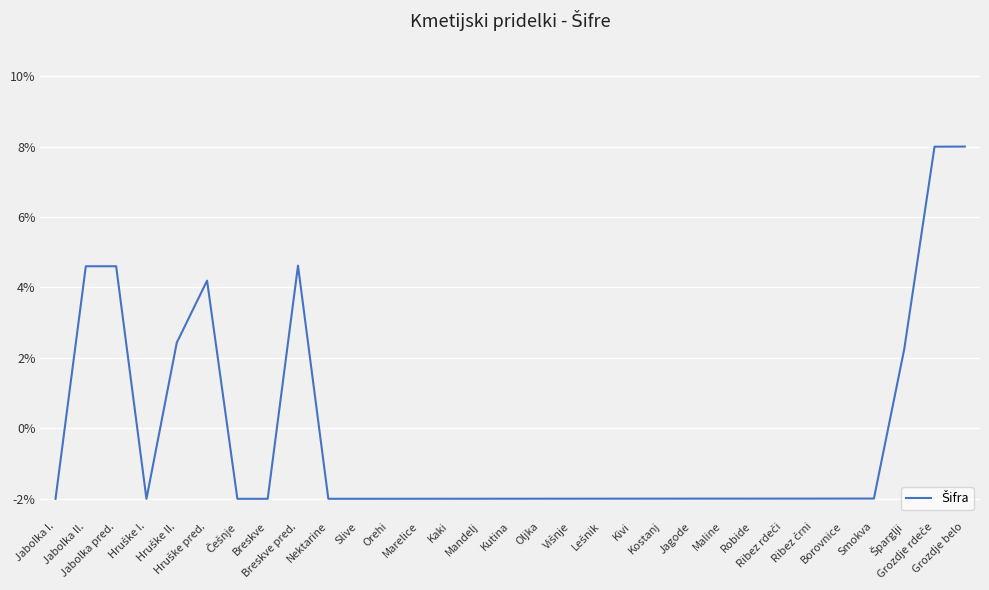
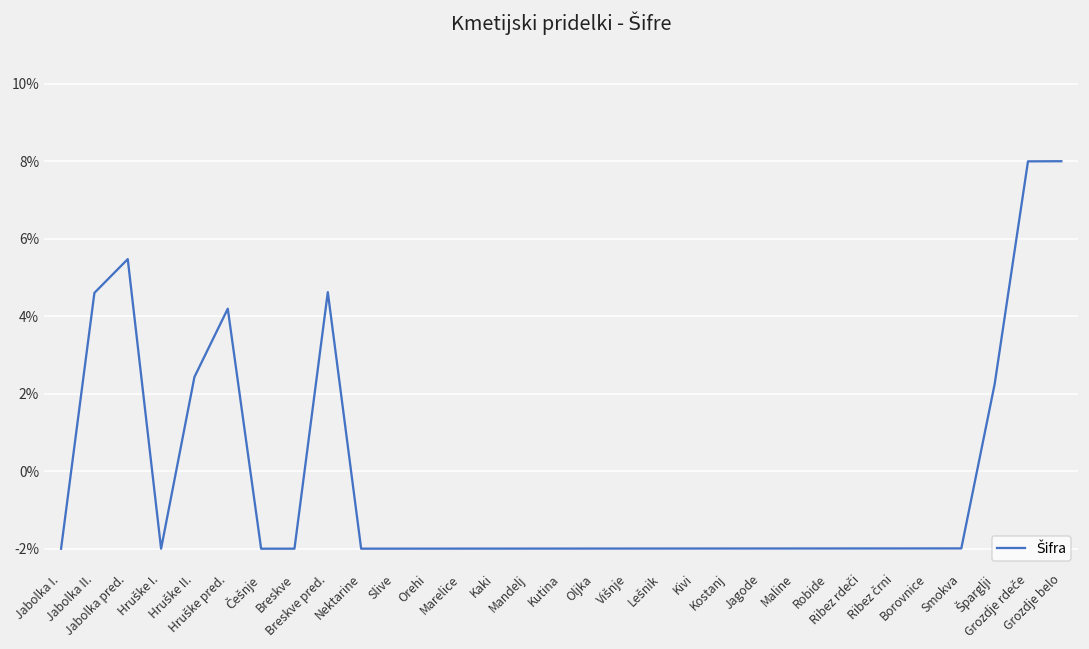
  {
    "Jabolka I.": "-2.0%",
    "Jabolka II.": "4.6%",
-   "Jabolka pred.": "4.6%",
+   "Jabolka pred.": "5.5%",
    "Hruške I.": "-2.0%",
    "Hruške II.": "2.4%",
    "Hruške pred.": "4.2%",
    "Češnje": "-2.0%",
    "Breskve": "-2.0%",
    "Breskve pred.": "4.6%",
    "Nektarine": "-2.0%",
    "Slive": "-2.0%",
    "Orehi": "-2.0%",
    "Marelice": "-2.0%",
    "Kaki": "-2.0%",
    "Mandelj": "-2.0%",
    "Kutina": "-2.0%",
    "Oljka": "-2.0%",
    "Višnje": "-2.0%",
    "Lešnik": "-2.0%",
    "Kivi": "-2.0%",
    "Kostanj": "-2.0%",
    "Jagode": "-2.0%",
    "Maline": "-2.0%",
    "Robide": "-2.0%",
    "Ribez rdeči": "-2.0%",
    "Ribez črni": "-2.0%",
    "Borovnice": "-2.0%",
    "Smokva": "-2.0%",
    "Šparglji": "2.2%",
    "Grozdje rdeče": "8.0%",
    "Grozdje belo": "8.0%"
  }
